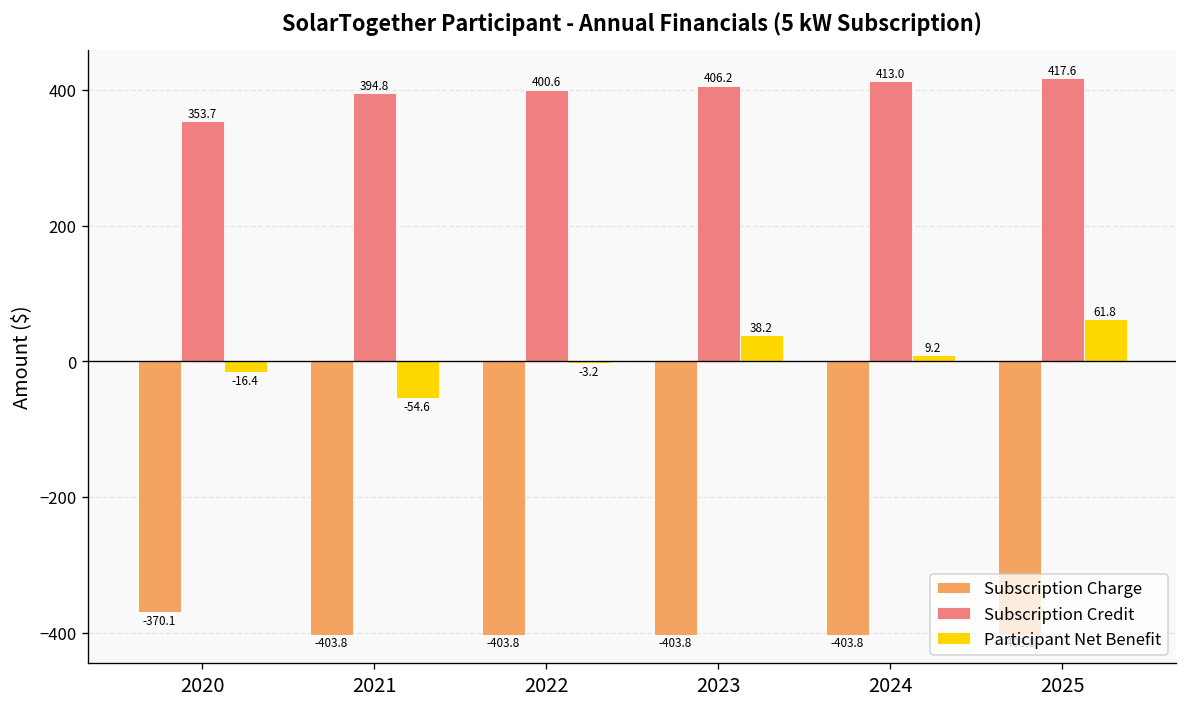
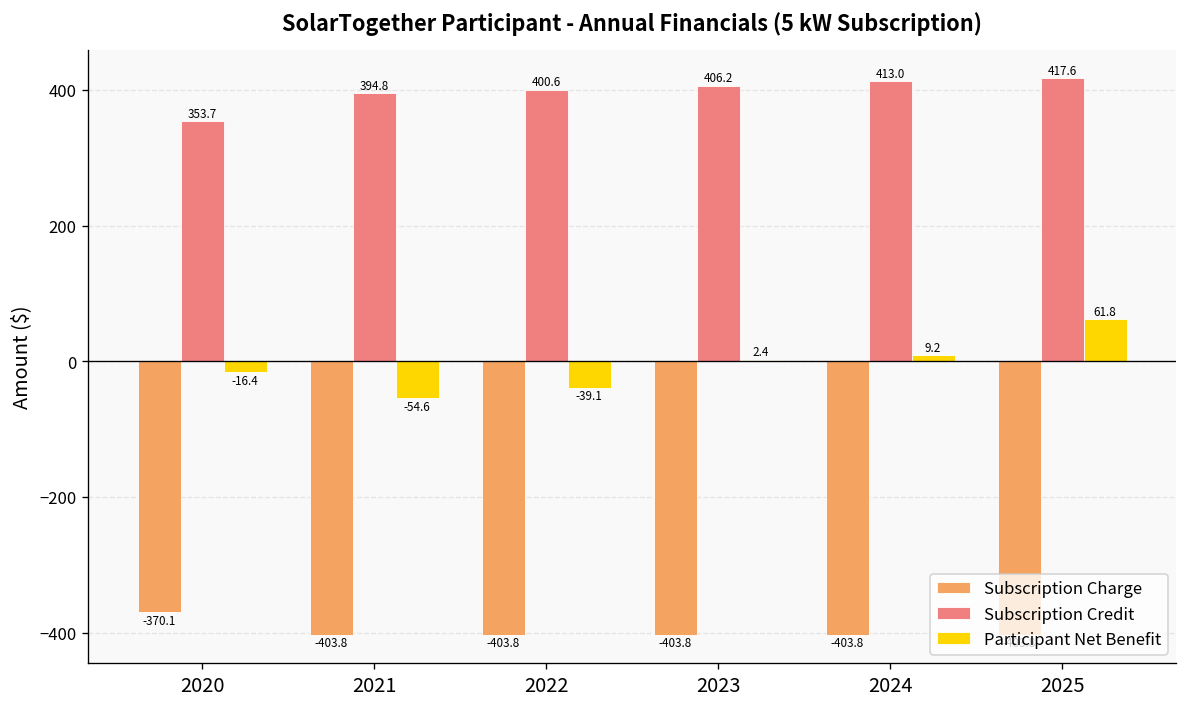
  {
    "Participant Net Benefit": {
      "2020": -16.4,
      "2021": -54.6,
-     "2022": -3.2,
-     "2023": 38.2,
+     "2022": -39.1,
+     "2023": 2.4,
      "2024": 9.2,
      "2025": 61.8
    }
  }
